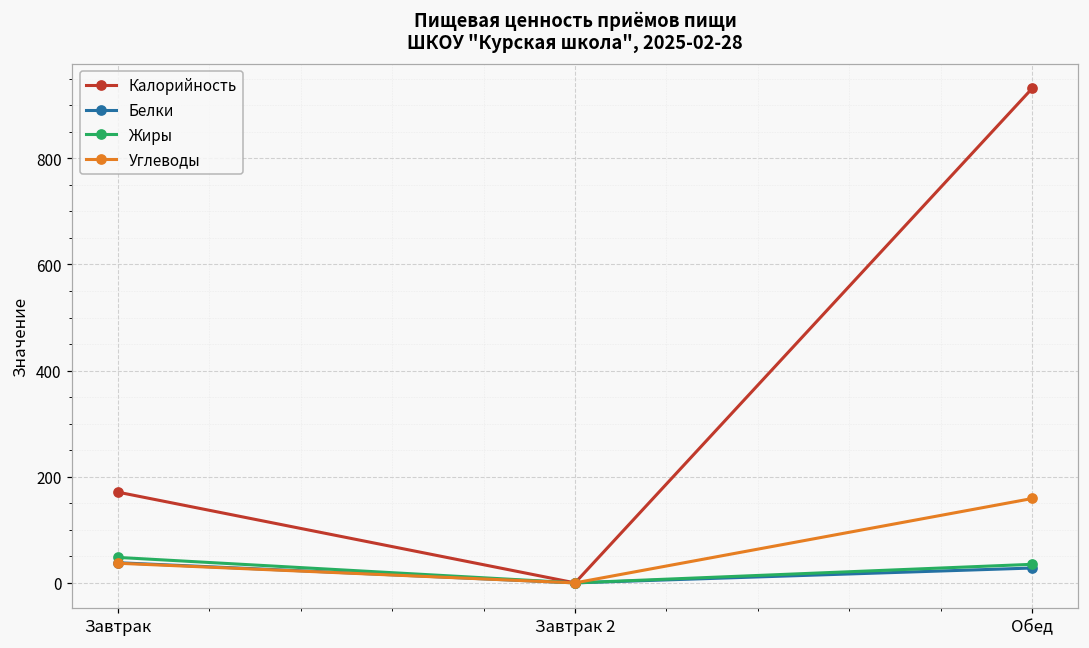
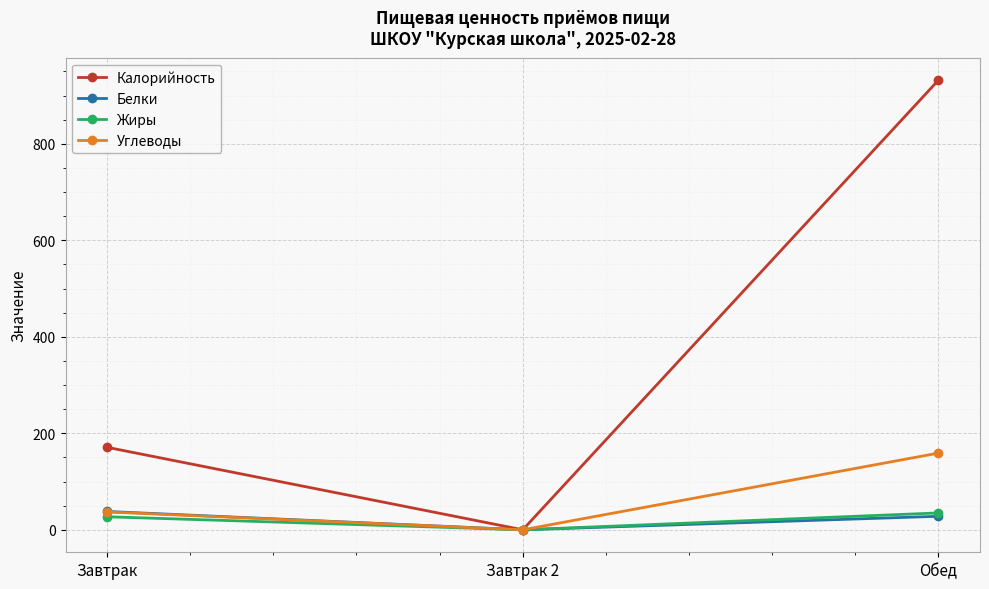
  {
    "Калорийность": {
      "Завтрак": 170,
      "Обед": 930
    },
    "Белки": {
      "Обед": 30
    },
    "Жиры": {
-     "Завтрак": 50,
+     "Завтрак": 30,
      "Обед": 40
    },
    "Углеводы": {
      "Обед": 160
    }
  }
